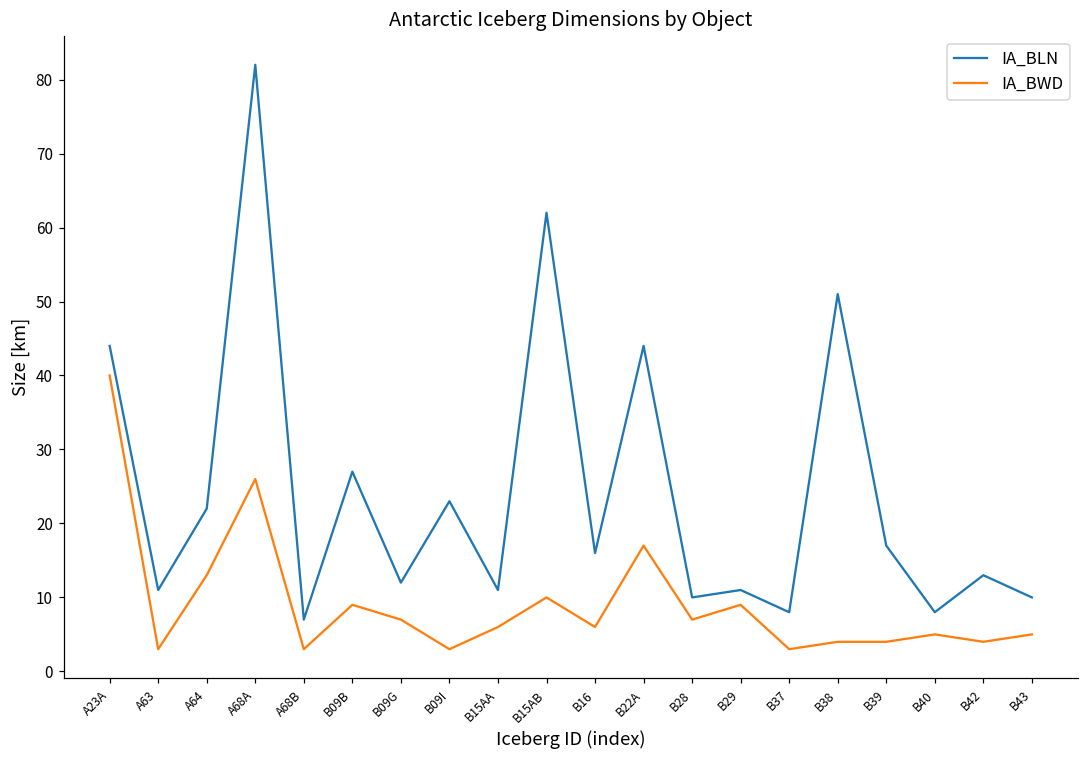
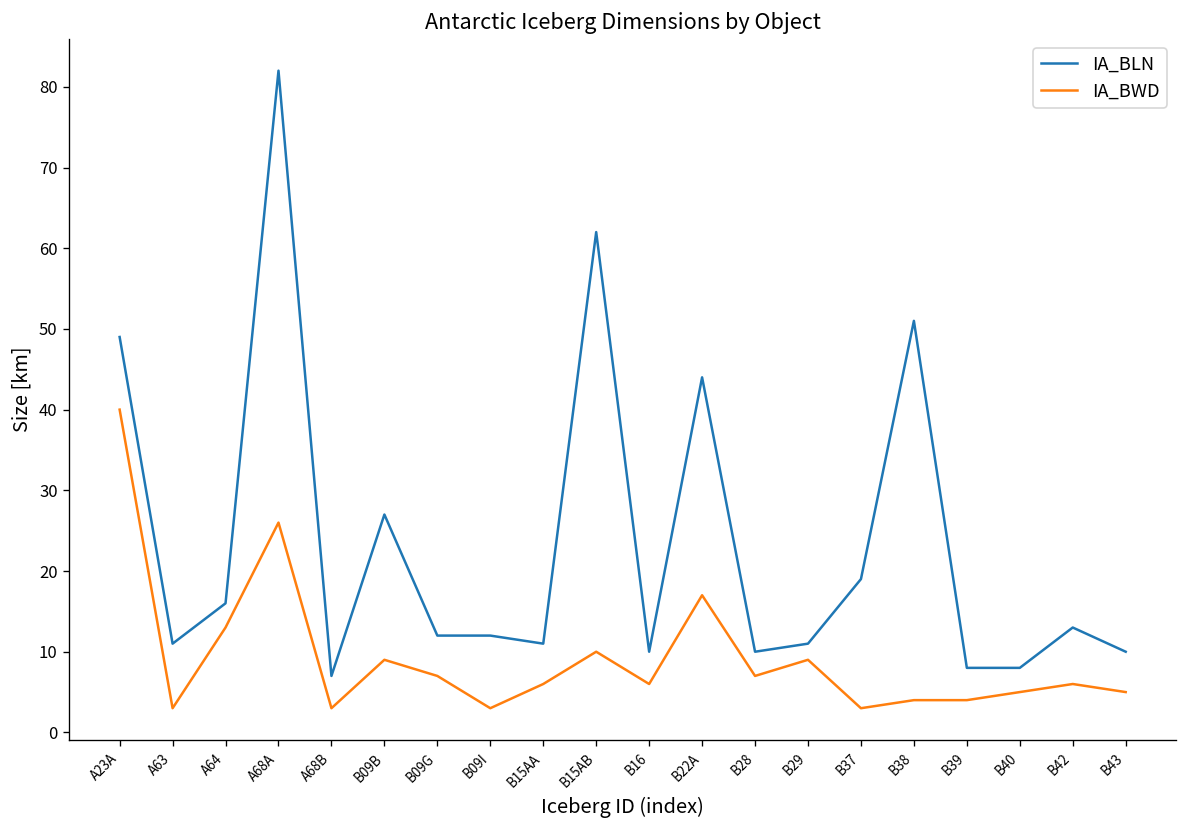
  {
    "IA_BLN": {
-     "A23A": 44,
+     "A23A": 49,
      "A63": 11,
-     "A64": 22,
+     "A64": 16,
      "A68A": 82,
      "A68B": 7,
      "B09B": 27,
      "B09G": 12,
-     "B09I": 23,
+     "B09I": 12,
      "B15AA": 11,
      "B15AB": 62,
-     "B16": 16,
+     "B16": 10,
      "B22A": 44,
      "B28": 10,
      "B29": 11,
-     "B37": 8,
+     "B37": 19,
      "B38": 51,
-     "B39": 17,
+     "B39": 8,
      "B40": 8,
      "B42": 13,
      "B43": 10
    },
    "IA_BWD": {
      "A23A": 40,
      "A63": 3,
      "A64": 13,
      "A68A": 26,
      "A68B": 3,
      "B09B": 9,
      "B09G": 7,
      "B09I": 3,
      "B15AA": 6,
      "B15AB": 10,
      "B16": 6,
      "B22A": 17,
      "B28": 7,
      "B29": 9,
      "B37": 3,
      "B38": 4,
      "B39": 4,
      "B40": 5,
-     "B42": 4,
+     "B42": 6,
      "B43": 5
    }
  }
